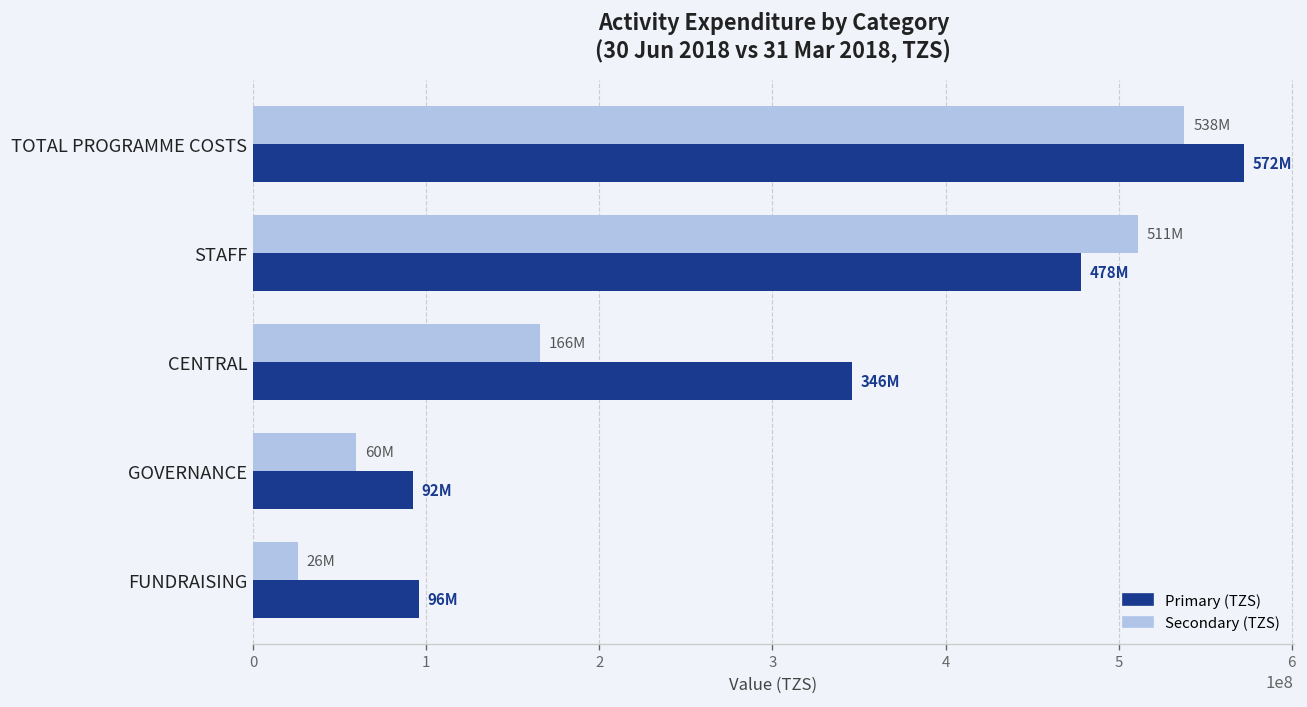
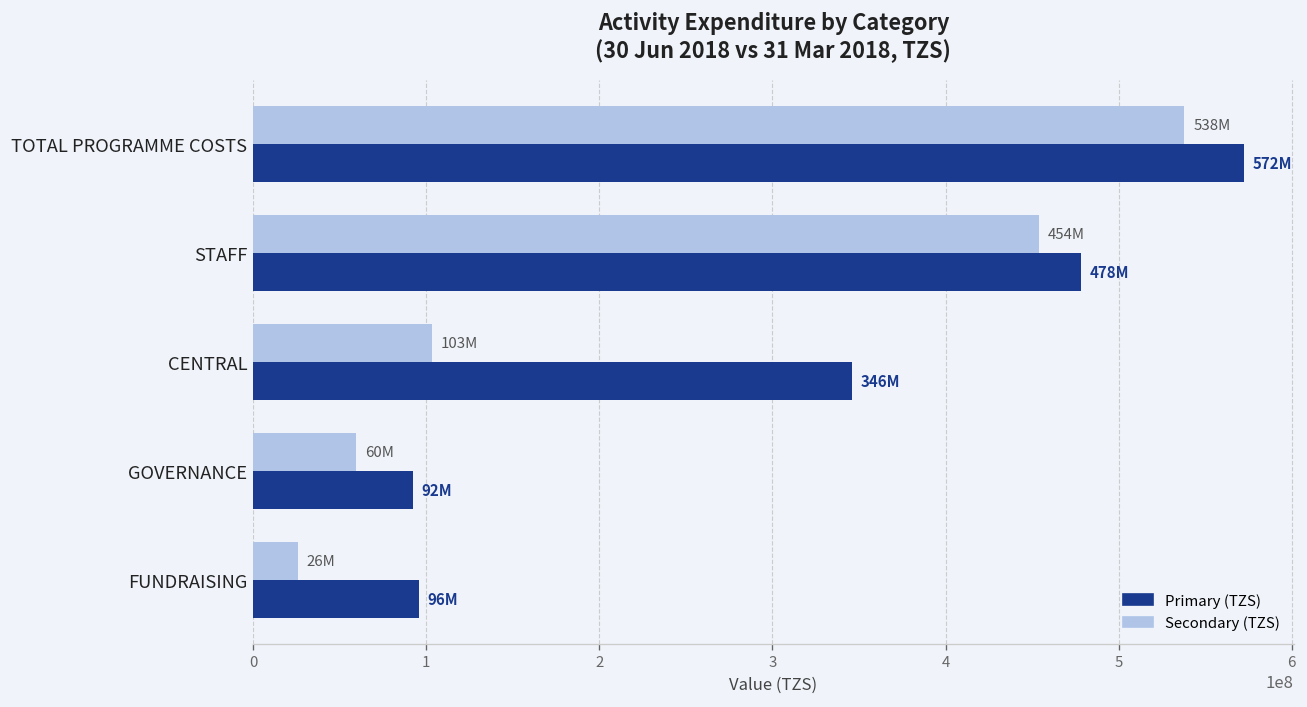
  {
    "Primary (TZS)": {
      "TOTAL PROGRAMME COSTS": "572M",
      "STAFF": "478M",
      "CENTRAL": "346M",
      "GOVERNANCE": "92M",
      "FUNDRAISING": "96M"
    },
    "Secondary (TZS)": {
      "TOTAL PROGRAMME COSTS": "538M",
-     "STAFF": "511M",
-     "CENTRAL": "166M",
+     "STAFF": "454M",
+     "CENTRAL": "103M",
      "GOVERNANCE": "60M",
      "FUNDRAISING": "26M"
    }
  }
